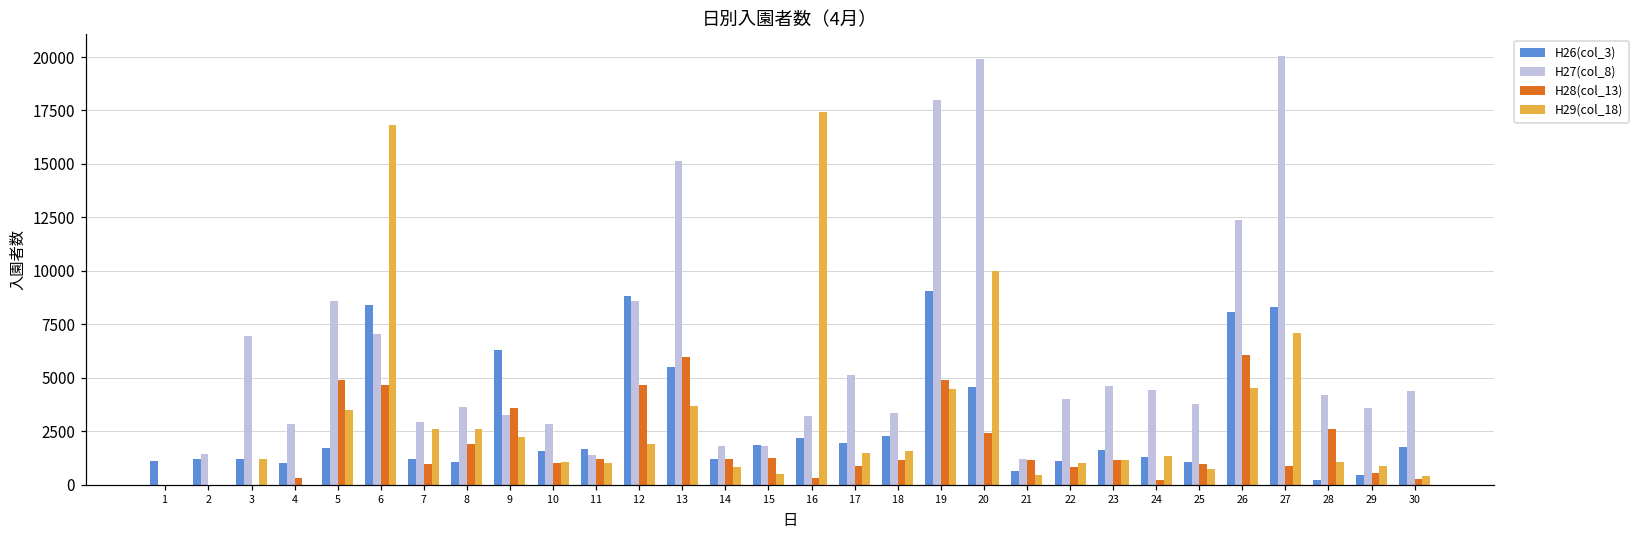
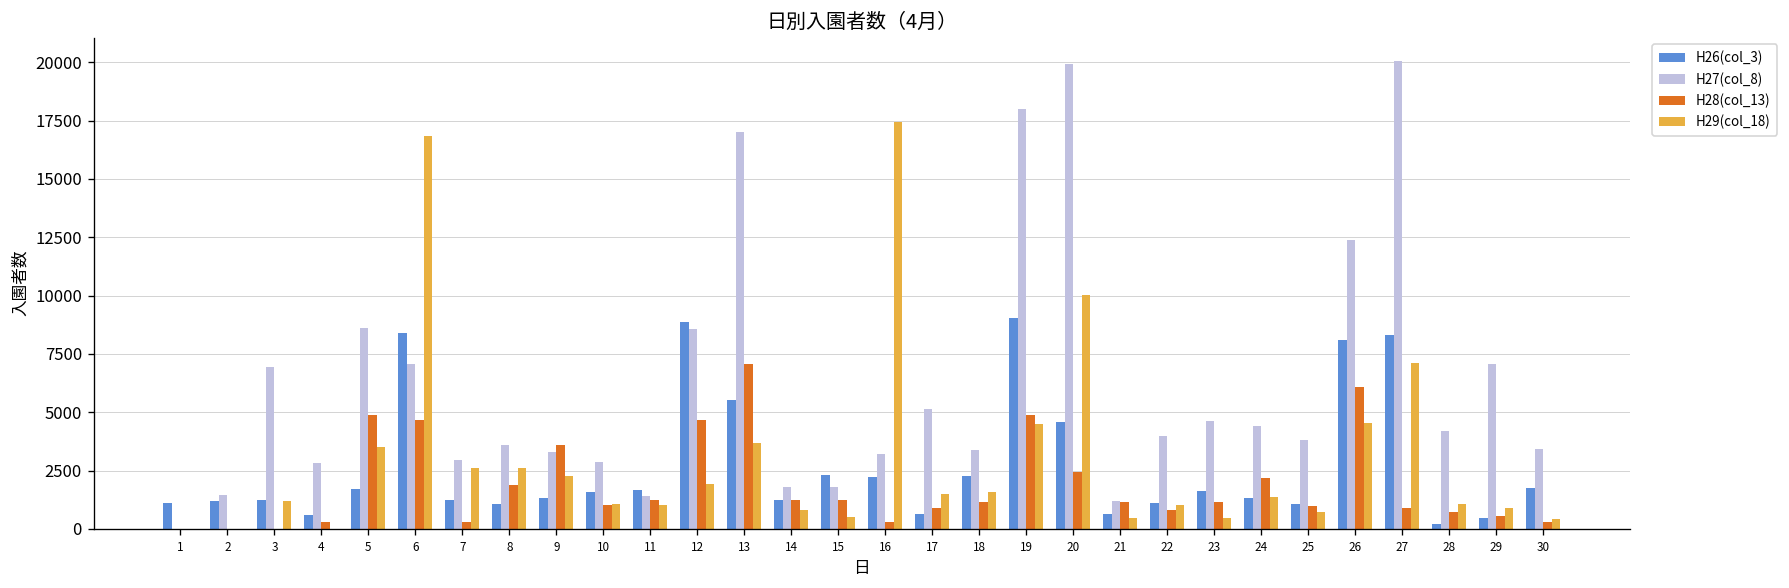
  {
    "H26(col_3)": {
      "1": 1100,
      "2": 1200,
      "3": 1200,
-     "4": 1000,
+     "4": 600,
      "5": 1700,
      "6": 8400,
      "7": 1200,
      "8": 1100,
-     "9": 6300,
+     "9": 1300,
      "10": 1600,
      "11": 1700,
      "12": 8800,
      "13": 5500,
      "14": 1200,
-     "15": 1900,
+     "15": 2300,
      "16": 2200,
-     "17": 1900,
+     "17": 600,
      "18": 2300,
      "19": 9000,
      "20": 4600,
      "21": 600,
      "22": 1100,
      "23": 1600,
      "24": 1300,
      "25": 1100,
      "26": 8100,
      "27": 8300,
      "28": 200,
      "29": 500,
      "30": 1800
    },
    "H27(col_8)": {
      "1": 0,
      "2": 1400,
      "3": 6900,
      "4": 2800,
      "5": 8600,
      "6": 7100,
      "7": 2900,
      "8": 3600,
      "9": 3300,
      "10": 2800,
      "11": 1400,
      "12": 8600,
-     "13": 15100,
+     "13": 17000,
      "14": 1800,
      "15": 1800,
      "16": 3200,
      "17": 5100,
      "18": 3400,
      "19": 18000,
      "20": 19900,
      "21": 1200,
      "22": 4000,
      "23": 4600,
      "24": 4400,
      "25": 3800,
      "26": 12400,
      "27": 20100,
      "28": 4200,
-     "29": 3600,
-     "30": 4400
+     "29": 7100,
+     "30": 3400
    },
    "H28(col_13)": {
      "1": 0,
      "2": 0,
      "3": 0,
      "4": 300,
      "5": 4900,
      "6": 4700,
-     "7": 1000,
+     "7": 300,
      "8": 1900,
      "9": 3600,
      "10": 1000,
      "11": 1200,
      "12": 4700,
-     "13": 6000,
+     "13": 7100,
      "14": 1200,
      "15": 1200,
      "16": 300,
      "17": 900,
      "18": 1200,
      "19": 4900,
      "20": 2400,
      "21": 1100,
      "22": 800,
      "23": 1200,
-     "24": 200,
+     "24": 2200,
      "25": 1000,
      "26": 6100,
      "27": 900,
-     "28": 2600,
+     "28": 700,
      "29": 500,
      "30": 300
    },
    "H29(col_18)": {
      "1": 0,
      "2": 0,
      "3": 1200,
      "4": 0,
      "5": 3500,
      "6": 16800,
      "7": 2600,
      "8": 2600,
      "9": 2300,
      "10": 1100,
      "11": 1000,
      "12": 1900,
      "13": 3700,
      "14": 800,
      "15": 500,
      "16": 17400,
      "17": 1500,
      "18": 1600,
      "19": 4500,
      "20": 10000,
      "21": 500,
      "22": 1000,
-     "23": 1200,
+     "23": 500,
      "24": 1400,
      "25": 700,
      "26": 4500,
      "27": 7100,
      "28": 1100,
      "29": 900,
      "30": 400
    }
  }
